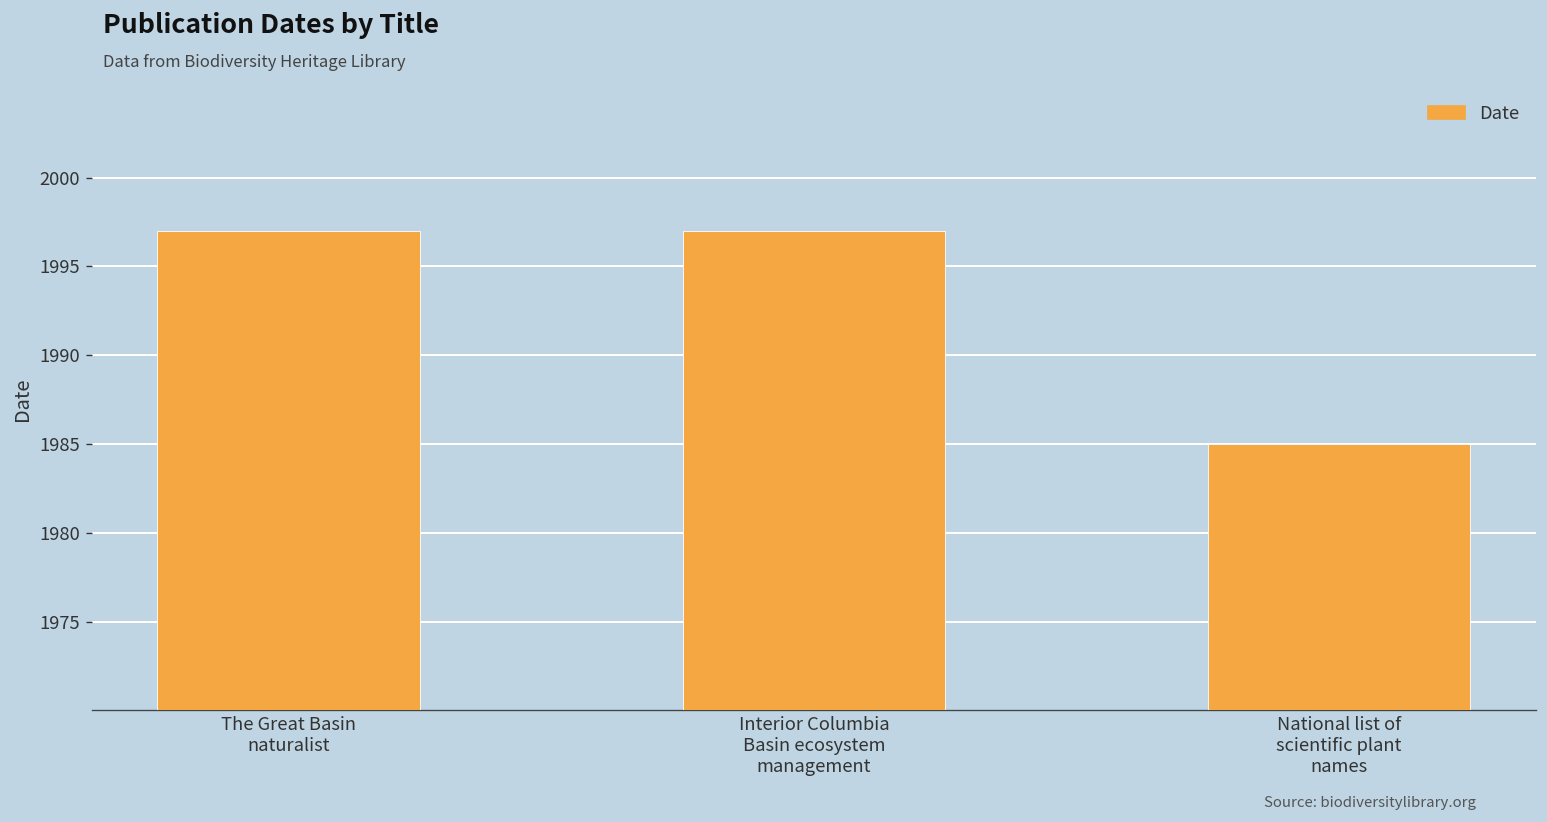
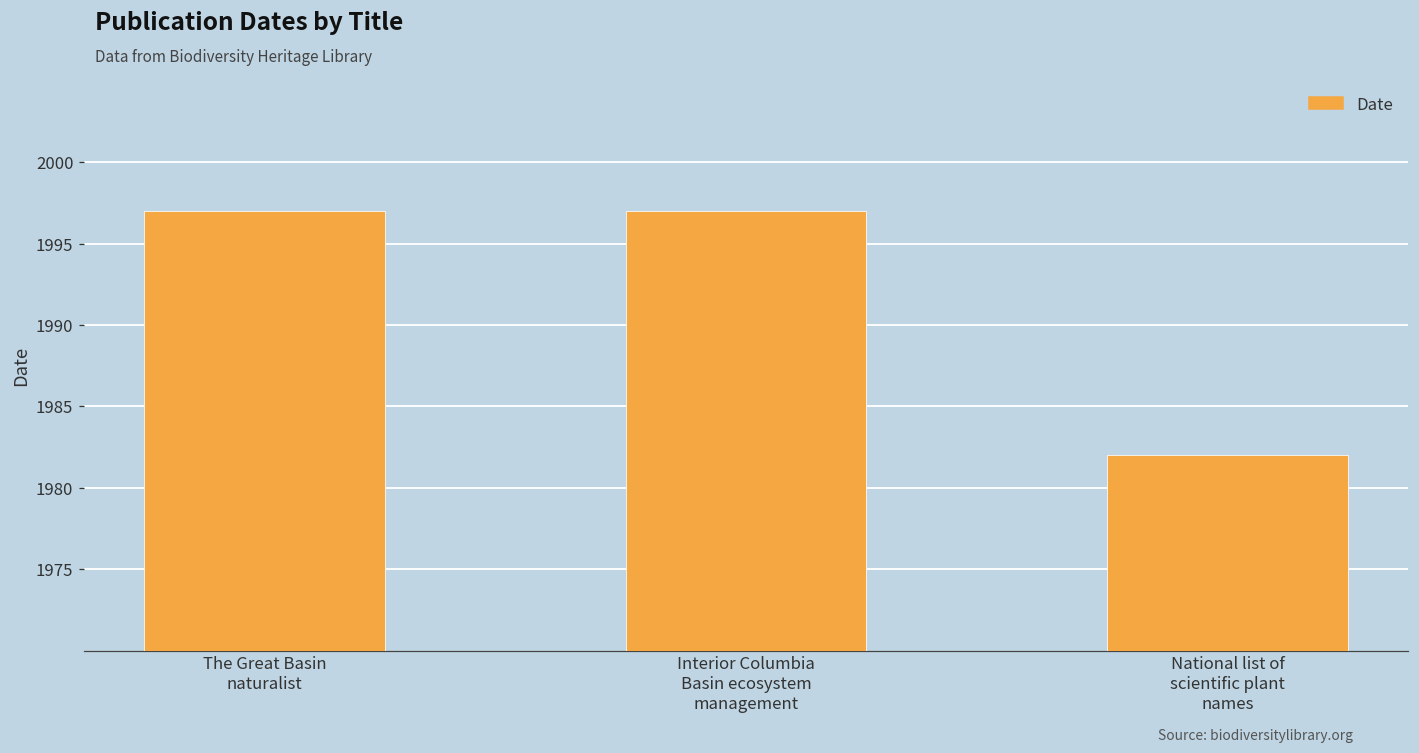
  {
    "The Great Basin naturalist": 1997,
    "Interior Columbia Basin ecosystem management": 1997,
-   "National list of scientific plant names": 1985
+   "National list of scientific plant names": 1982
  }
